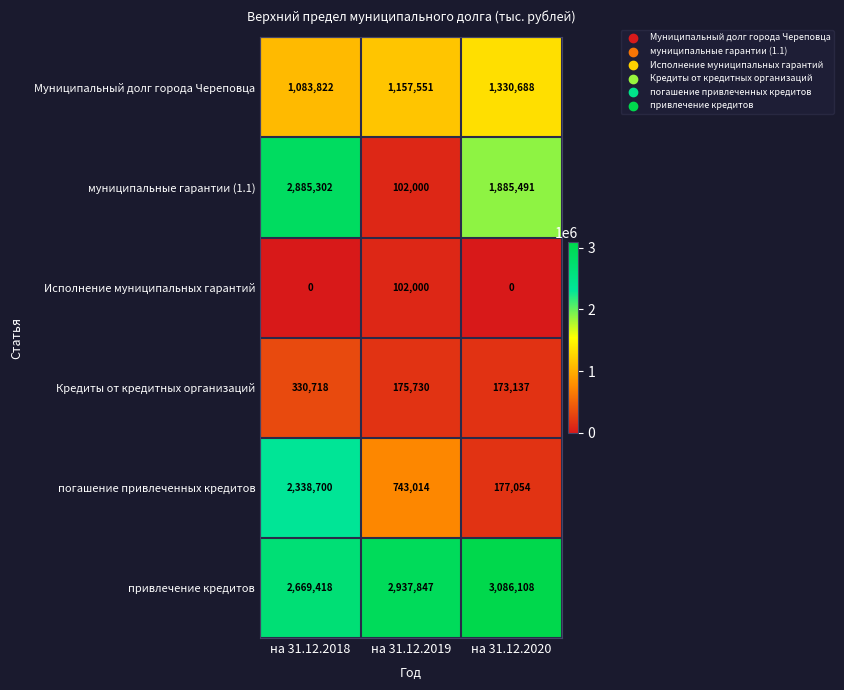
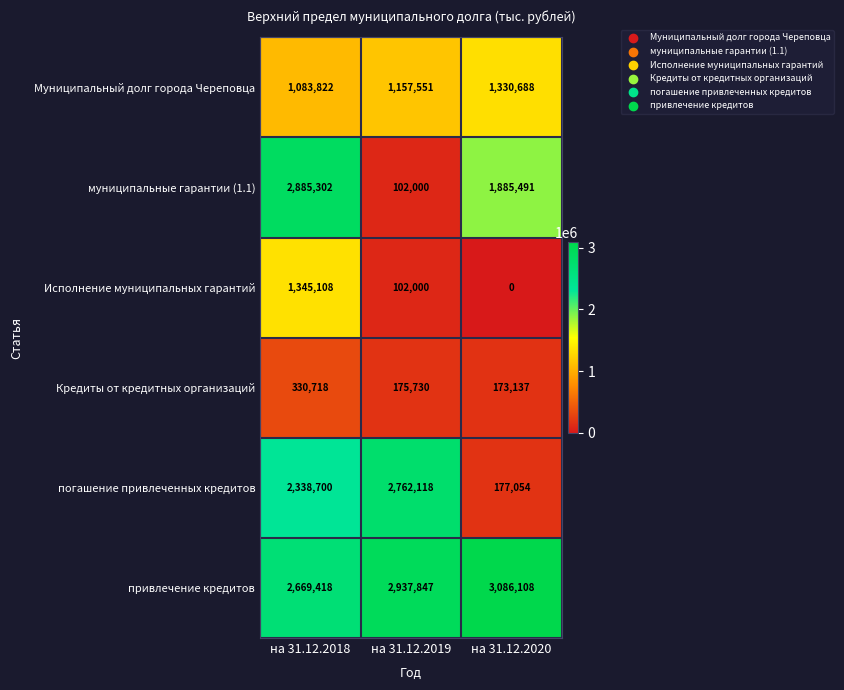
  {
    "Муниципальный долг города Череповца": {
      "на 31.12.2018": "1,083,822",
      "на 31.12.2019": "1,157,551",
      "на 31.12.2020": "1,330,688"
    },
    "муниципальные гарантии (1.1)": {
      "на 31.12.2018": "2,885,302",
      "на 31.12.2019": "102,000",
      "на 31.12.2020": "1,885,491"
    },
    "Исполнение муниципальных гарантий": {
-     "на 31.12.2018": "0",
+     "на 31.12.2018": "1,345,108",
      "на 31.12.2019": "102,000",
      "на 31.12.2020": "0"
    },
    "Кредиты от кредитных организаций": {
      "на 31.12.2018": "330,718",
      "на 31.12.2019": "175,730",
      "на 31.12.2020": "173,137"
    },
    "погашение привлеченных кредитов": {
      "на 31.12.2018": "2,338,700",
-     "на 31.12.2019": "743,014",
+     "на 31.12.2019": "2,762,118",
      "на 31.12.2020": "177,054"
    },
    "привлечение кредитов": {
      "на 31.12.2018": "2,669,418",
      "на 31.12.2019": "2,937,847",
      "на 31.12.2020": "3,086,108"
    }
  }
